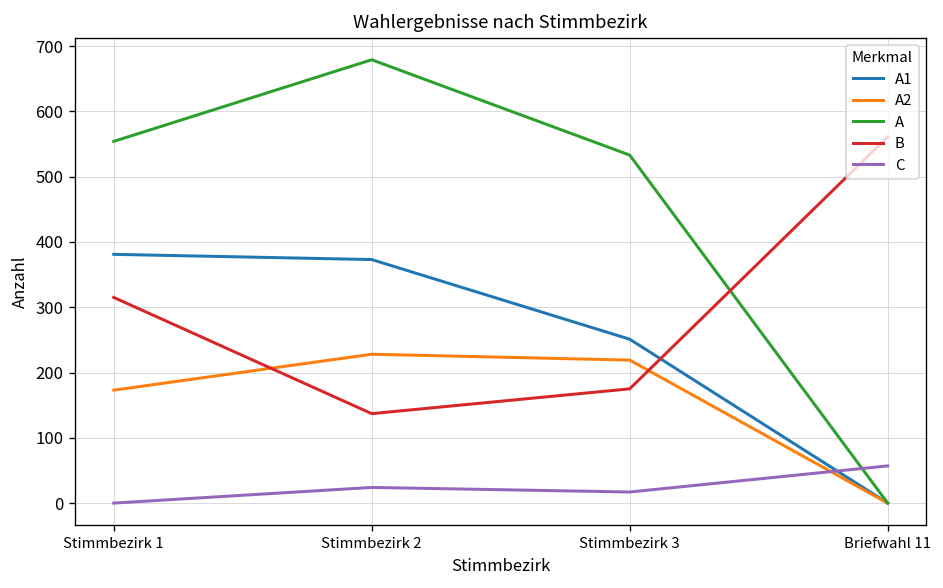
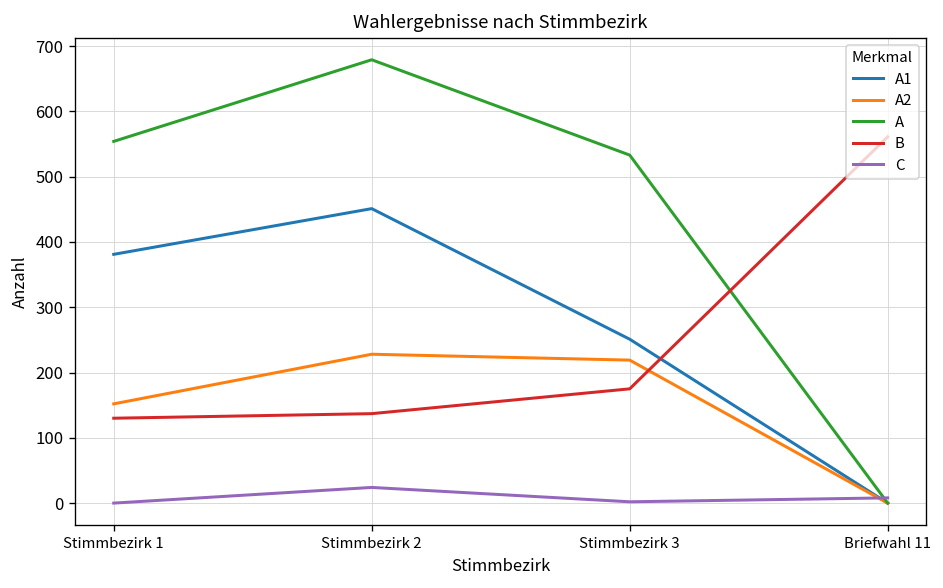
  {
    "A1": {
      "Stimmbezirk 1": 380,
-     "Stimmbezirk 2": 370,
+     "Stimmbezirk 2": 450,
      "Stimmbezirk 3": 250
    },
    "A2": {
-     "Stimmbezirk 1": 170,
+     "Stimmbezirk 1": 150,
      "Stimmbezirk 2": 230,
      "Stimmbezirk 3": 220
    },
    "A": {
      "Stimmbezirk 1": 550,
      "Stimmbezirk 2": 680,
      "Stimmbezirk 3": 530
    },
    "B": {
-     "Stimmbezirk 1": 320,
+     "Stimmbezirk 1": 130,
      "Stimmbezirk 2": 140,
      "Stimmbezirk 3": 180
    },
    "C": {
      "Stimmbezirk 1": 0,
      "Stimmbezirk 2": 20,
-     "Stimmbezirk 3": 20,
-     "Briefwahl 11": 60
+     "Stimmbezirk 3": 0,
+     "Briefwahl 11": 10
    }
  }
